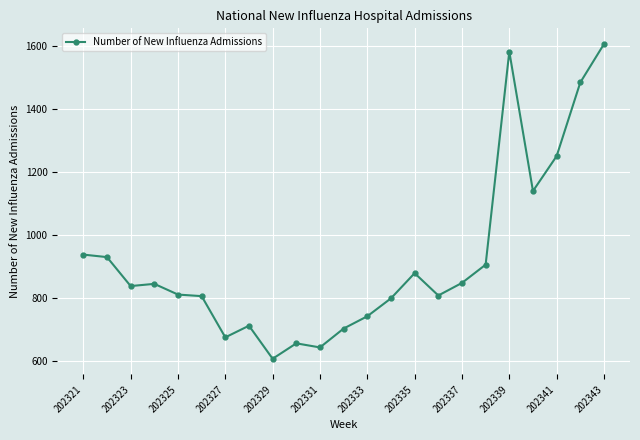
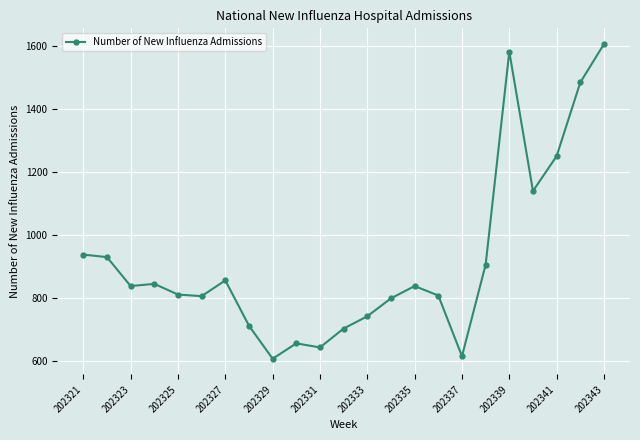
  {
    "202321": 940,
    "202323": 840,
    "202325": 810,
-   "202327": 680,
+   "202327": 860,
    "202329": 610,
    "202331": 640,
    "202333": 740,
-   "202335": 880,
-   "202337": 850,
+   "202335": 840,
+   "202337": 620,
    "202339": 1580,
    "202341": 1250,
    "202343": 1610
  }
